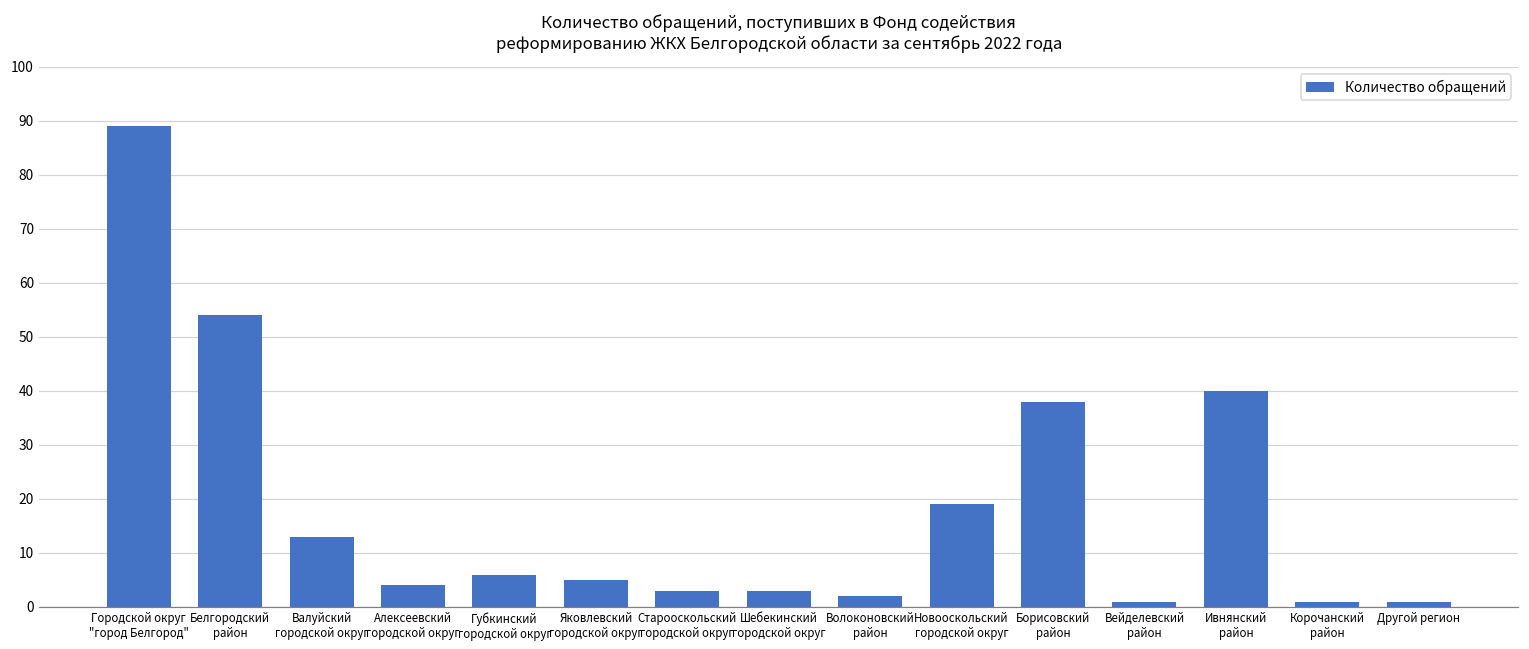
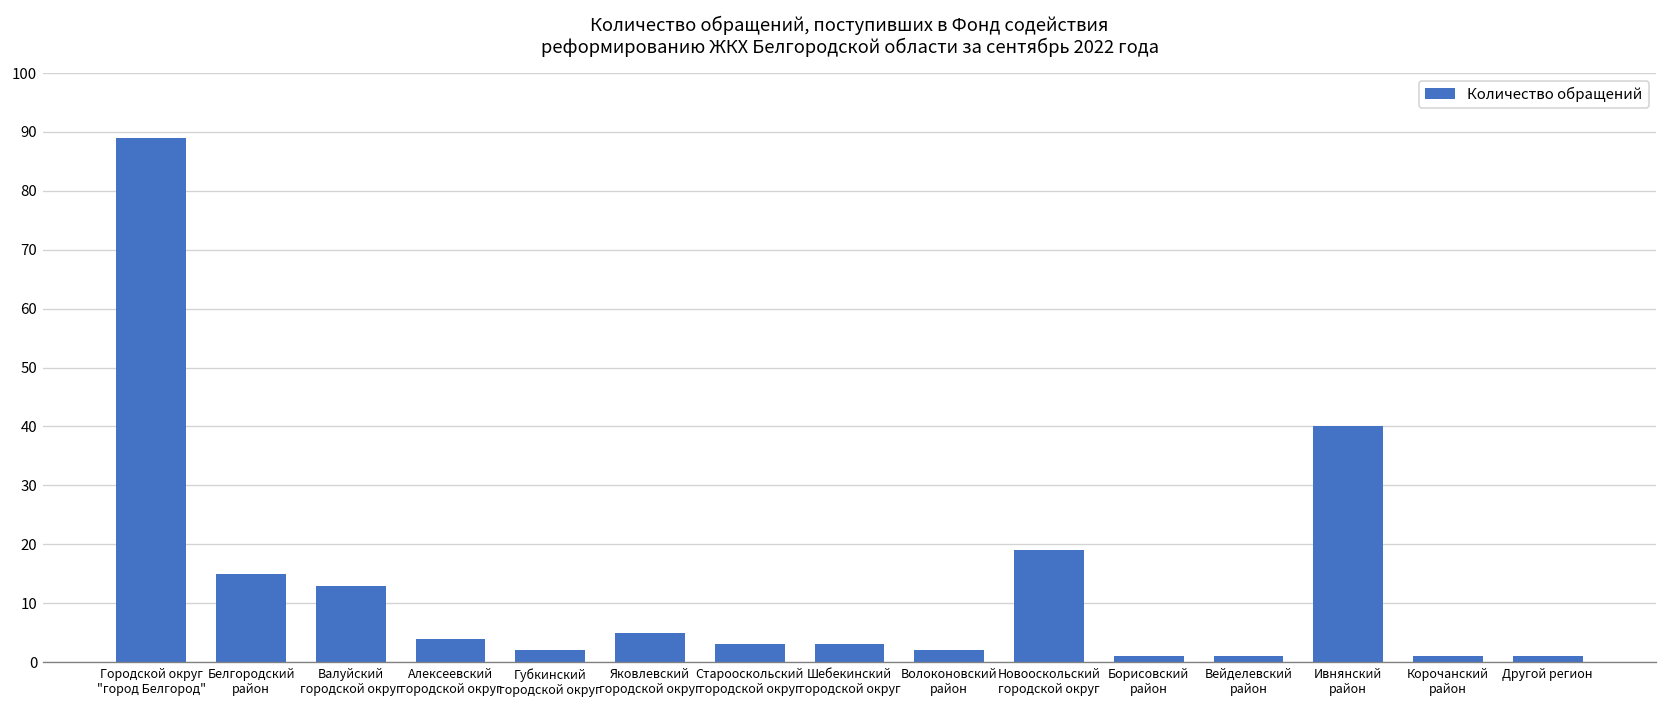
  {
    "Городской округ \"город Белгород\"": 89,
-   "Белгородский район": 54,
+   "Белгородский район": 15,
    "Валуйский городской округ": 13,
    "Алексеевский городской округ": 4,
-   "Губкинский городской округ": 6,
+   "Губкинский городской округ": 2,
    "Яковлевский городской округ": 5,
    "Старооскольский городской округ": 3,
    "Шебекинский городской округ": 3,
    "Волоконовский район": 2,
    "Новооскольский городской округ": 19,
-   "Борисовский район": 38,
+   "Борисовский район": 1,
    "Вейделевский район": 1,
    "Ивнянский район": 40,
    "Корочанский район": 1,
    "Другой регион": 1
  }
